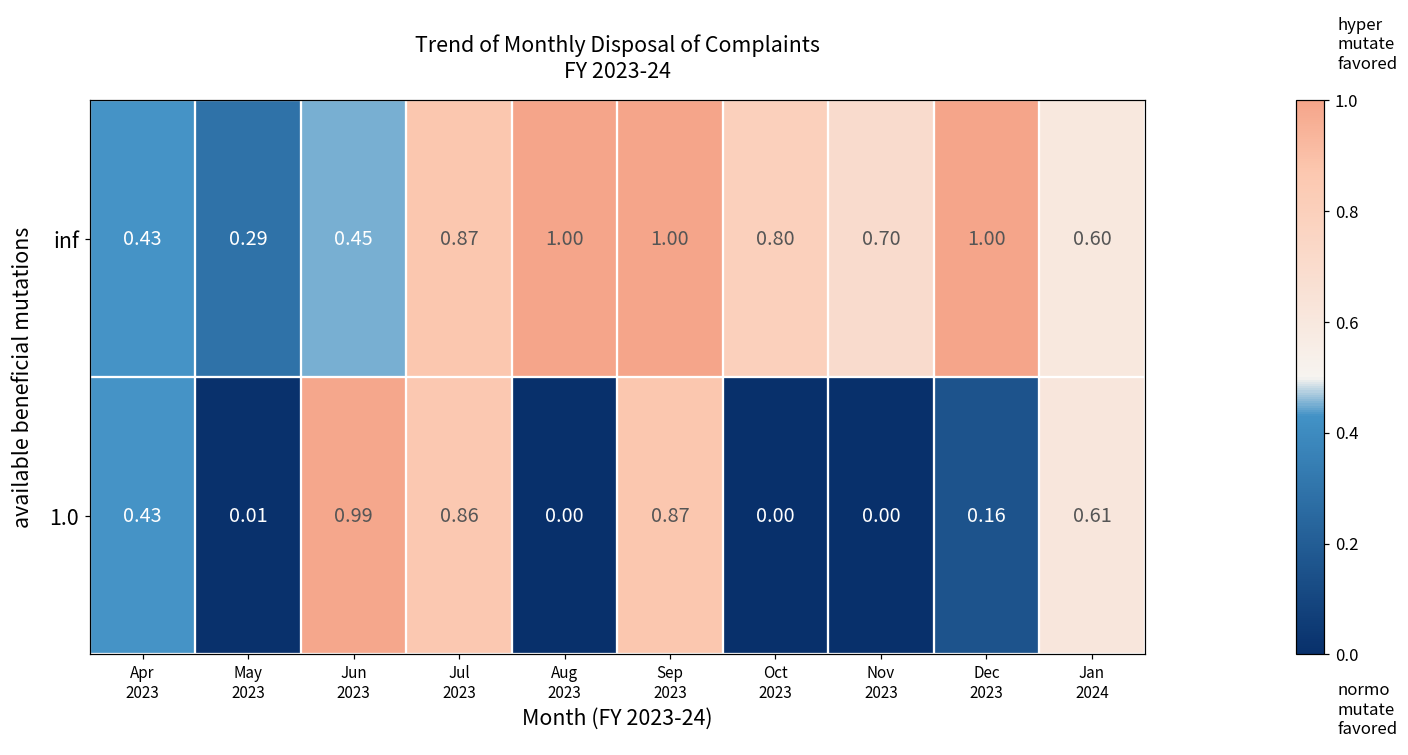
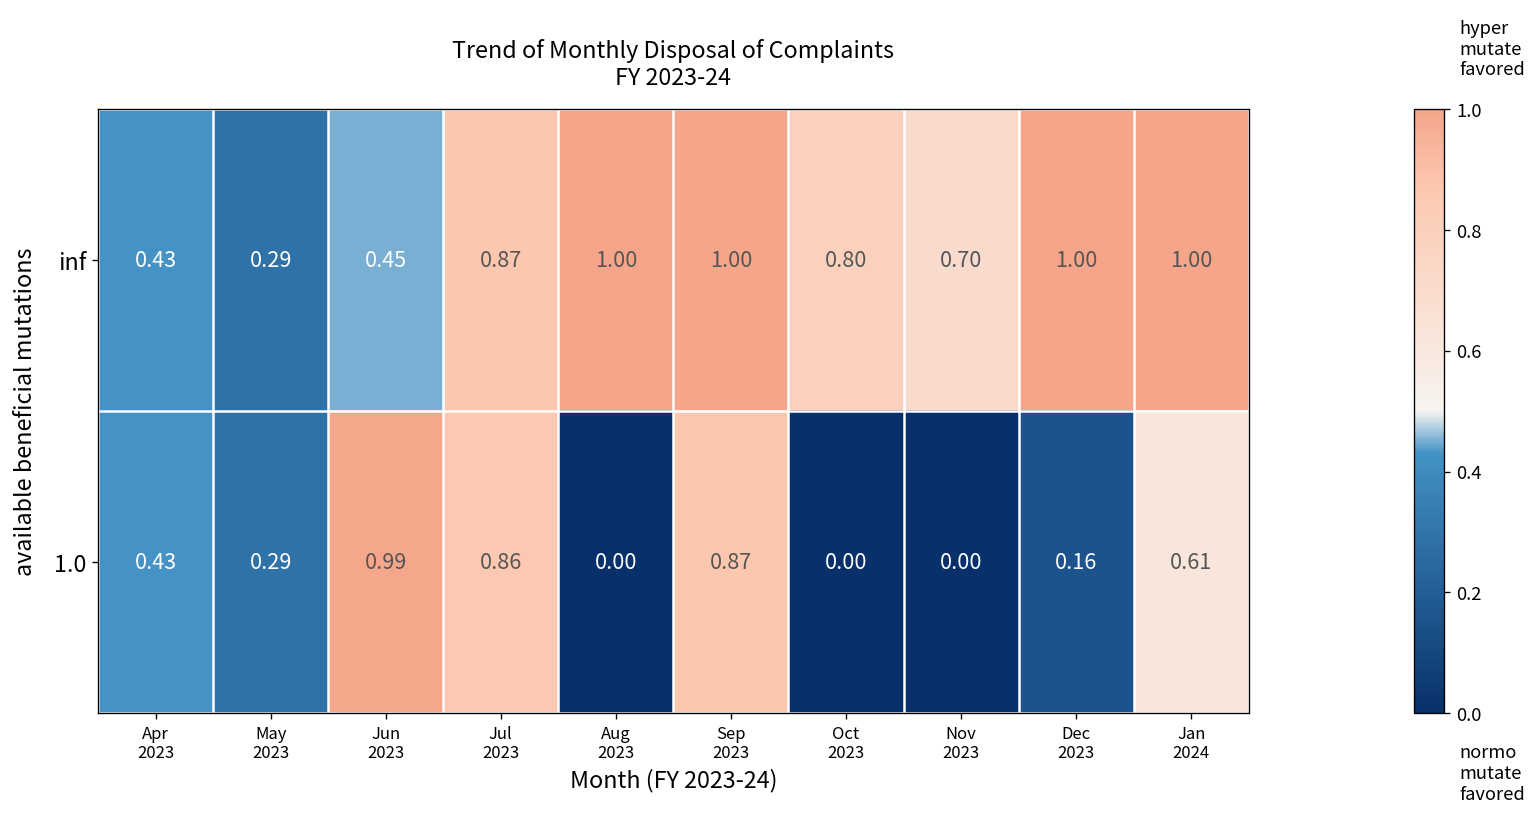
  {
    "inf": {
      "Apr 2023": 0.43,
      "May 2023": 0.29,
      "Jun 2023": 0.45,
      "Jul 2023": 0.87,
      "Aug 2023": 1.00,
      "Sep 2023": 1.00,
      "Oct 2023": 0.80,
      "Nov 2023": 0.70,
      "Dec 2023": 1.00,
-     "Jan 2024": 0.60
+     "Jan 2024": 1.00
    },
    "1.0": {
      "Apr 2023": 0.43,
-     "May 2023": 0.01,
+     "May 2023": 0.29,
      "Jun 2023": 0.99,
      "Jul 2023": 0.86,
      "Aug 2023": 0.00,
      "Sep 2023": 0.87,
      "Oct 2023": 0.00,
      "Nov 2023": 0.00,
      "Dec 2023": 0.16,
      "Jan 2024": 0.61
    }
  }
